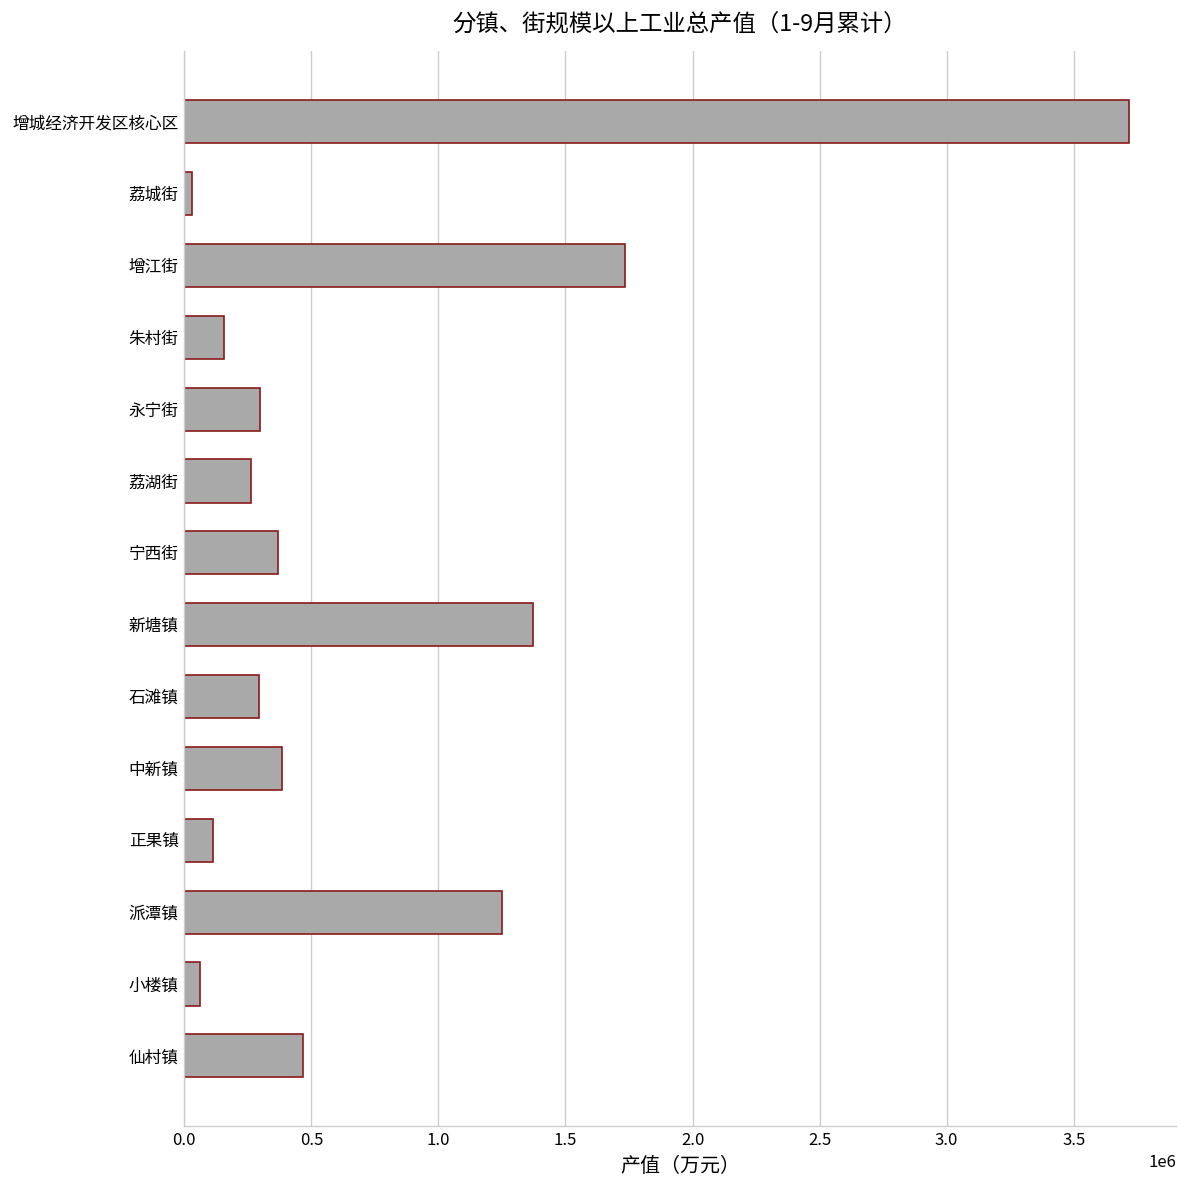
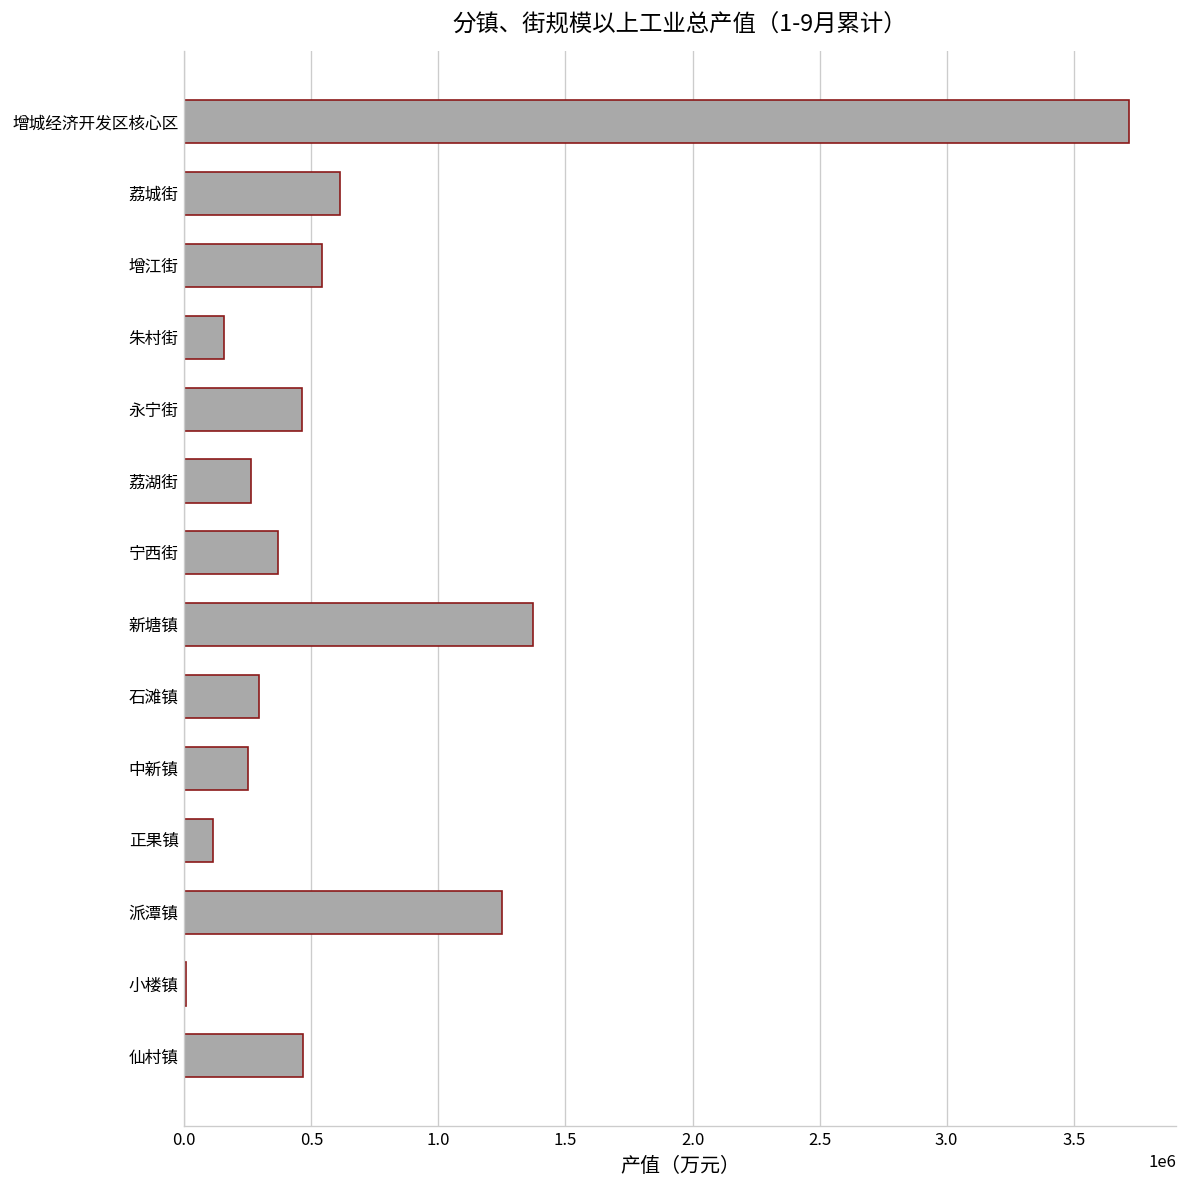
  {
    "增城经济开发区核心区": 3720000,
-   "荔城街": 30000,
-   "增江街": 1730000,
+   "荔城街": 610000,
+   "增江街": 540000,
    "朱村街": 150000,
-   "永宁街": 300000,
+   "永宁街": 460000,
    "荔湖街": 260000,
    "宁西街": 370000,
    "新塘镇": 1370000,
    "石滩镇": 290000,
-   "中新镇": 380000,
+   "中新镇": 250000,
    "正果镇": 110000,
    "派潭镇": 1250000,
-   "小楼镇": 60000,
+   "小楼镇": 10000,
    "仙村镇": 470000
  }
